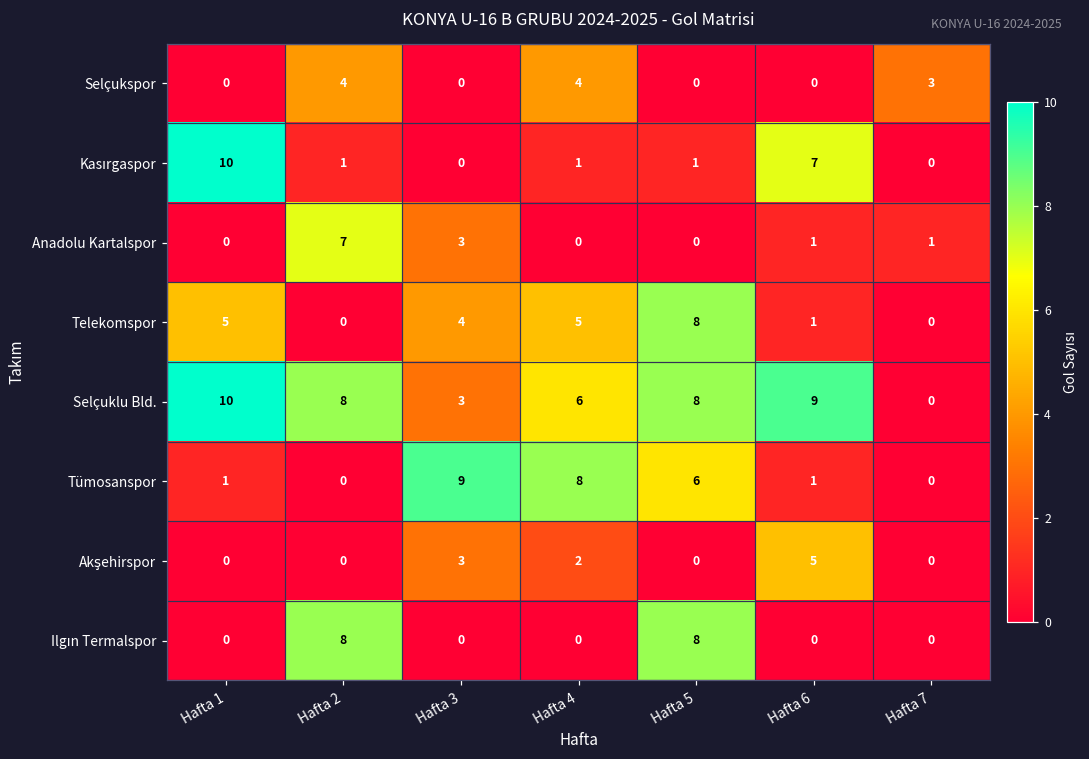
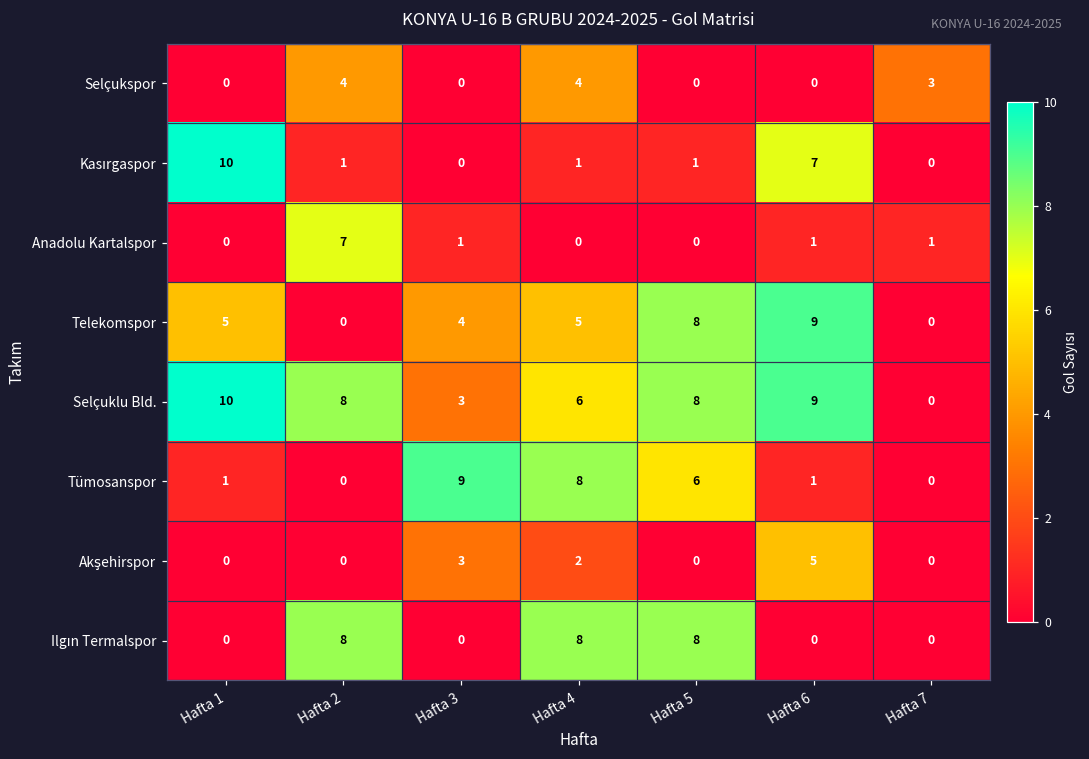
  {
    "Selçukspor": {
      "Hafta 1": 0,
      "Hafta 2": 4,
      "Hafta 3": 0,
      "Hafta 4": 4,
      "Hafta 5": 0,
      "Hafta 6": 0,
      "Hafta 7": 3
    },
    "Kasırgaspor": {
      "Hafta 1": 10,
      "Hafta 2": 1,
      "Hafta 3": 0,
      "Hafta 4": 1,
      "Hafta 5": 1,
      "Hafta 6": 7,
      "Hafta 7": 0
    },
    "Anadolu Kartalspor": {
      "Hafta 1": 0,
      "Hafta 2": 7,
-     "Hafta 3": 3,
+     "Hafta 3": 1,
      "Hafta 4": 0,
      "Hafta 5": 0,
      "Hafta 6": 1,
      "Hafta 7": 1
    },
    "Telekomspor": {
      "Hafta 1": 5,
      "Hafta 2": 0,
      "Hafta 3": 4,
      "Hafta 4": 5,
      "Hafta 5": 8,
-     "Hafta 6": 1,
+     "Hafta 6": 9,
      "Hafta 7": 0
    },
    "Selçuklu Bld.": {
      "Hafta 1": 10,
      "Hafta 2": 8,
      "Hafta 3": 3,
      "Hafta 4": 6,
      "Hafta 5": 8,
      "Hafta 6": 9,
      "Hafta 7": 0
    },
    "Tümosanspor": {
      "Hafta 1": 1,
      "Hafta 2": 0,
      "Hafta 3": 9,
      "Hafta 4": 8,
      "Hafta 5": 6,
      "Hafta 6": 1,
      "Hafta 7": 0
    },
    "Akşehirspor": {
      "Hafta 1": 0,
      "Hafta 2": 0,
      "Hafta 3": 3,
      "Hafta 4": 2,
      "Hafta 5": 0,
      "Hafta 6": 5,
      "Hafta 7": 0
    },
    "Ilgın Termalspor": {
      "Hafta 1": 0,
      "Hafta 2": 8,
      "Hafta 3": 0,
-     "Hafta 4": 0,
+     "Hafta 4": 8,
      "Hafta 5": 8,
      "Hafta 6": 0,
      "Hafta 7": 0
    }
  }
